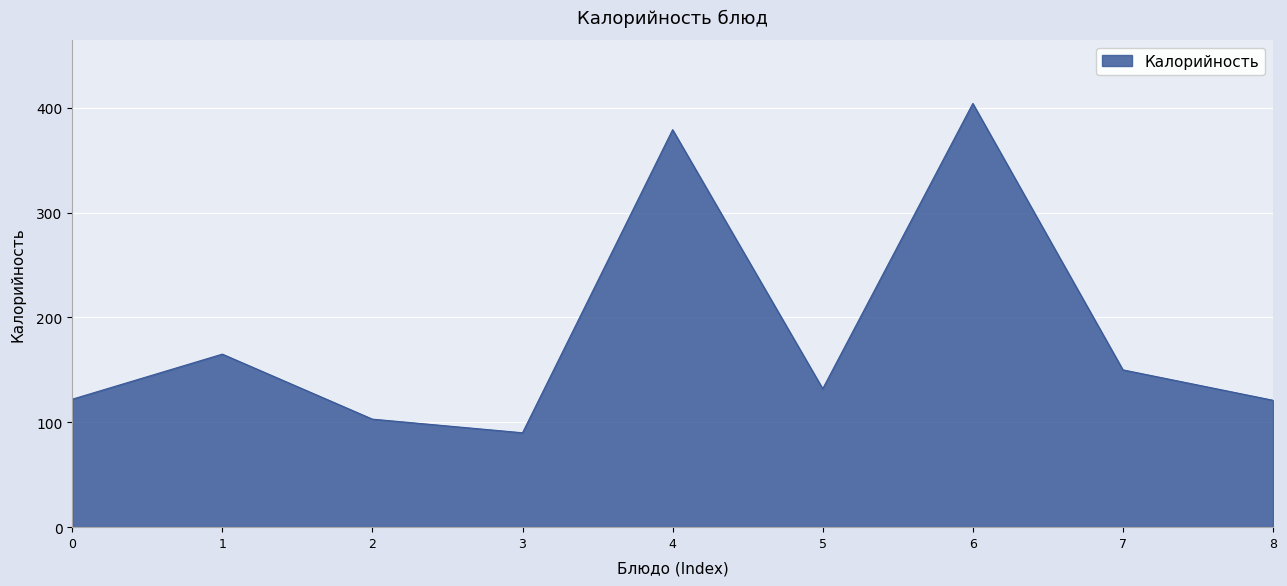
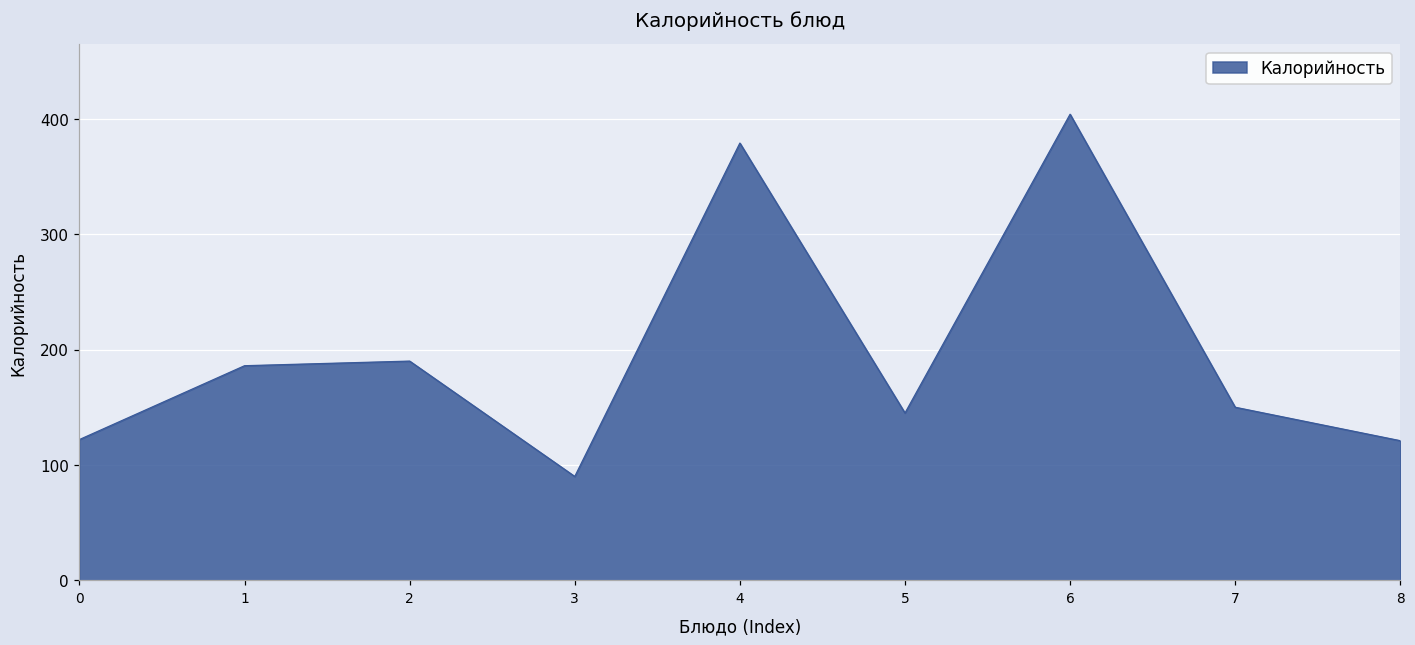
  {
    "0": 122,
-   "1": 165,
-   "2": 103,
+   "1": 186,
+   "2": 190,
    "3": 90,
    "4": 379,
-   "5": 132,
+   "5": 145,
    "6": 404,
    "7": 150,
    "8": 121
  }
